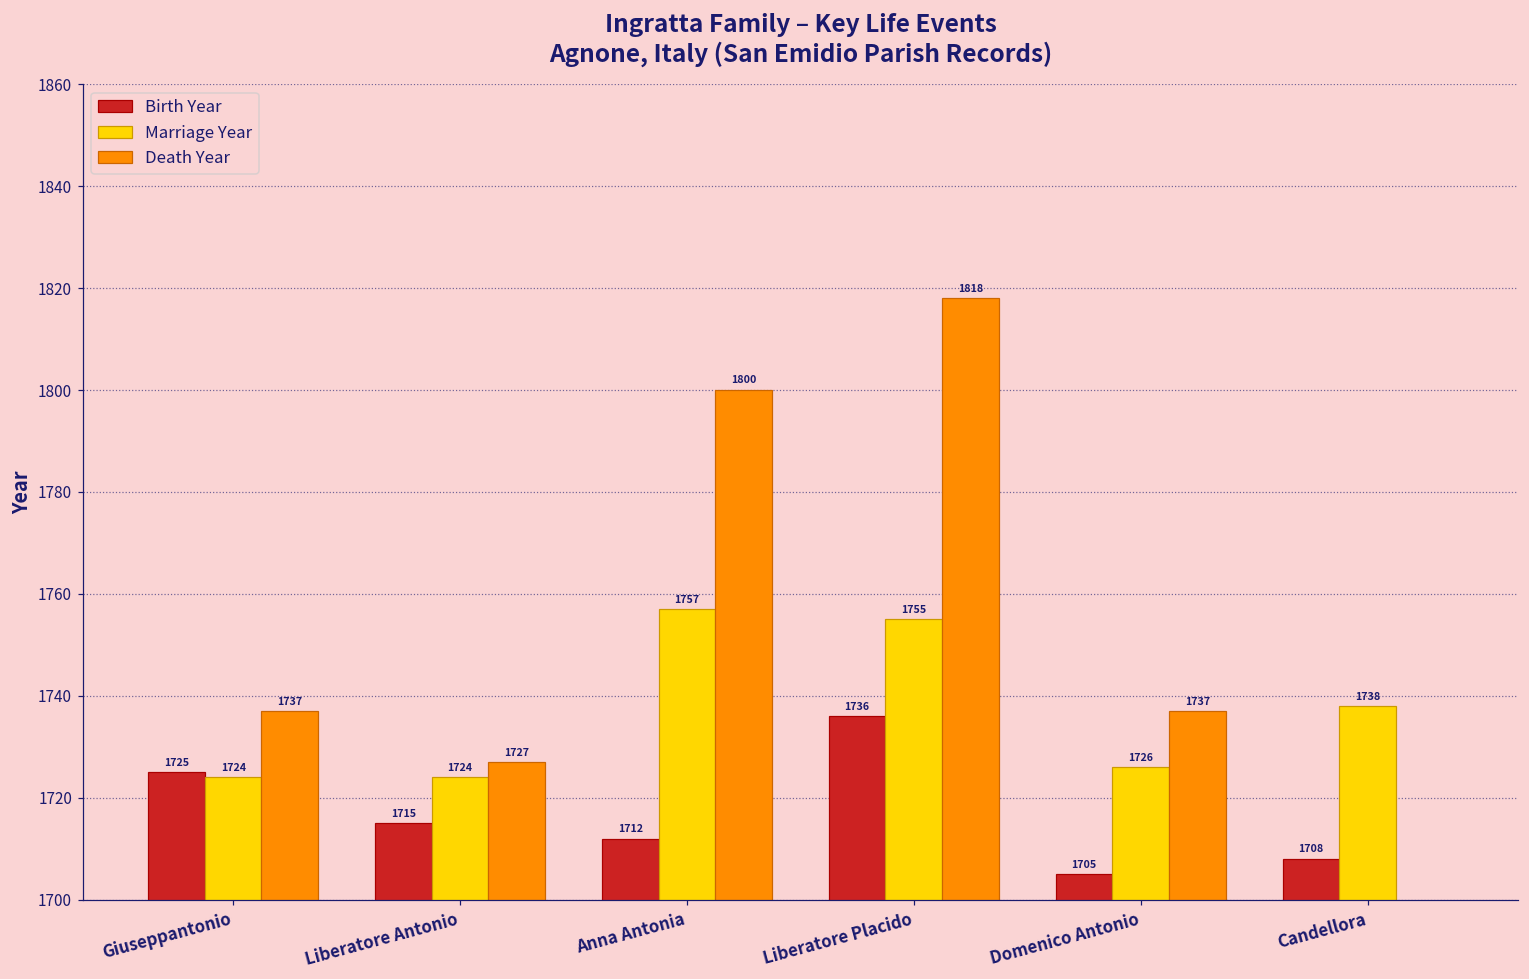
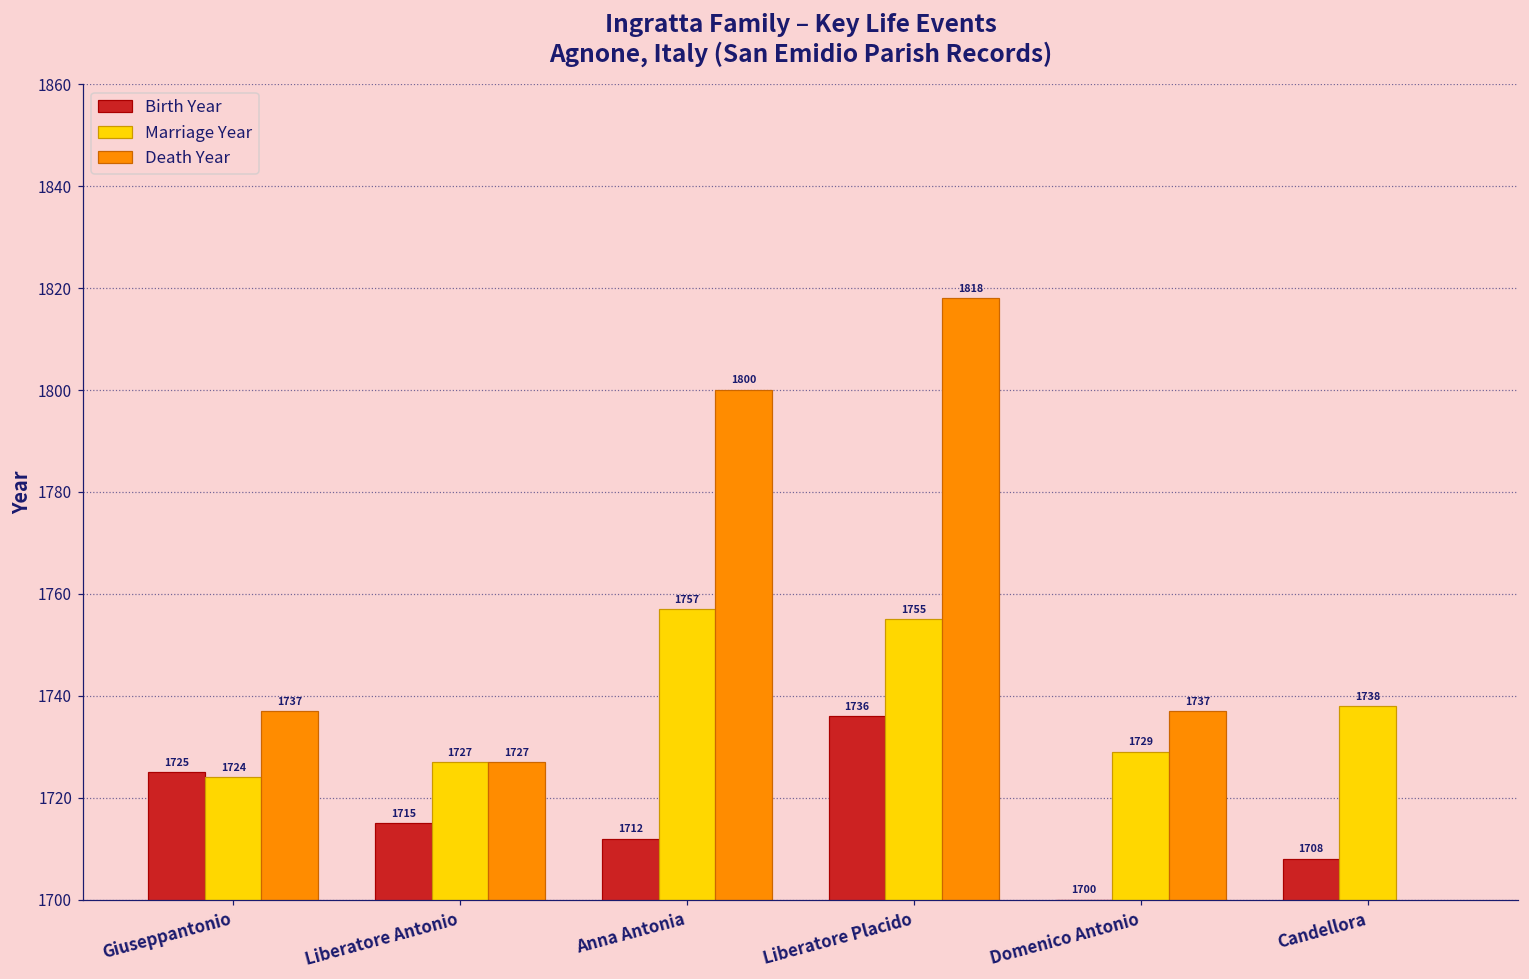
  {
    "Birth Year": {
      "Giuseppantonio": 1725,
      "Liberatore Antonio": 1715,
      "Anna Antonia": 1712,
      "Liberatore Placido": 1736,
-     "Domenico Antonio": 1705,
+     "Domenico Antonio": 1700,
      "Candellora": 1708
    },
    "Marriage Year": {
      "Giuseppantonio": 1724,
-     "Liberatore Antonio": 1724,
+     "Liberatore Antonio": 1727,
      "Anna Antonia": 1757,
      "Liberatore Placido": 1755,
-     "Domenico Antonio": 1726,
+     "Domenico Antonio": 1729,
      "Candellora": 1738
    },
    "Death Year": {
      "Giuseppantonio": 1737,
      "Liberatore Antonio": 1727,
      "Anna Antonia": 1800,
      "Liberatore Placido": 1818,
      "Domenico Antonio": 1737
    }
  }
